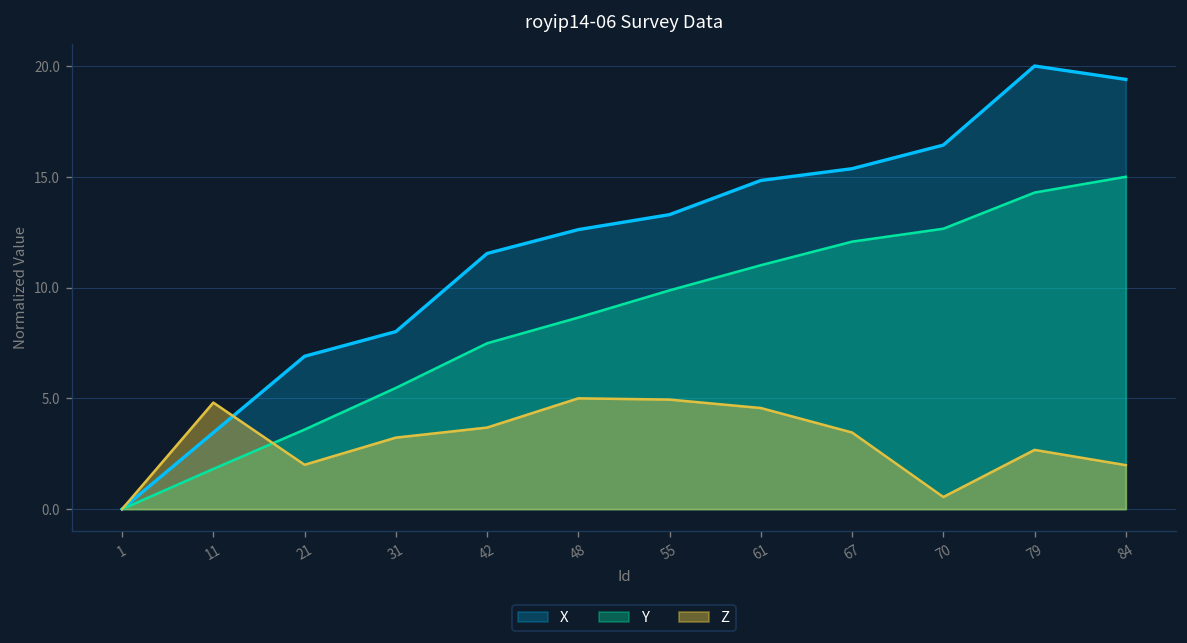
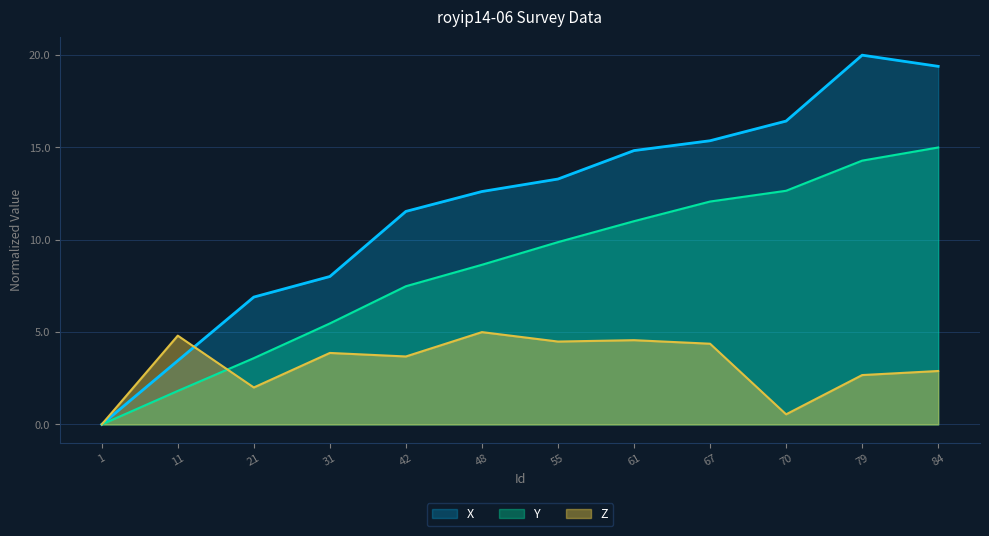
  {
    "Z": {
      "11": 4.8,
      "21": 2.0,
-     "31": 3.2,
+     "31": 3.9,
      "42": 3.7,
      "48": 5.0,
-     "55": 4.9,
+     "55": 4.5,
      "61": 4.6,
-     "67": 3.5,
+     "67": 4.4,
      "70": 0.5,
      "79": 2.7,
-     "84": 2.0
+     "84": 2.9
    }
  }
